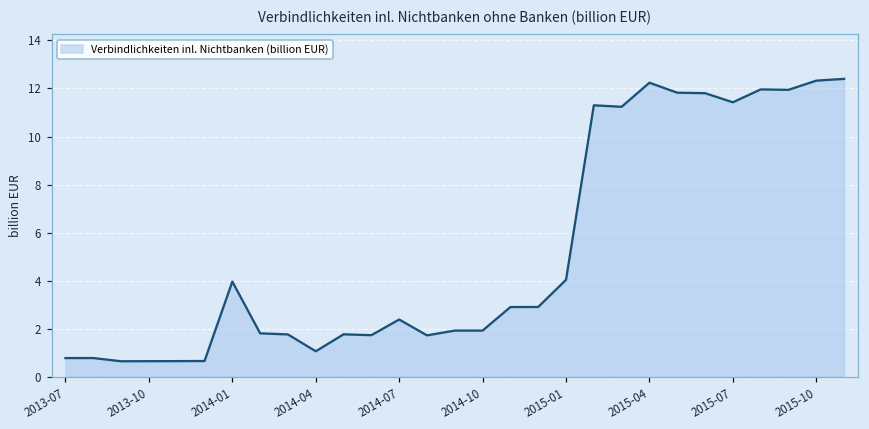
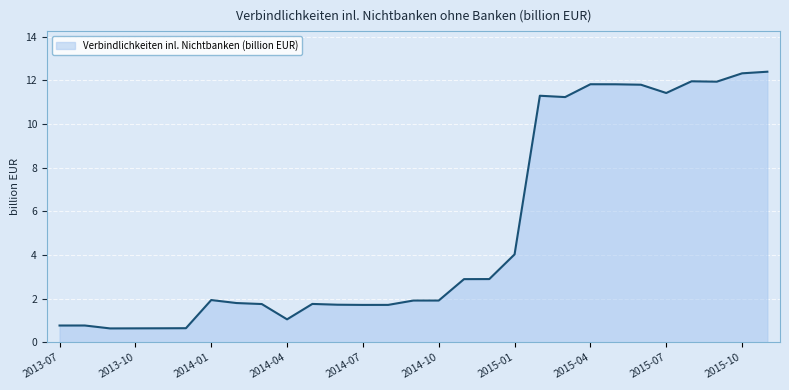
  {
    "2013-07": 0.8,
    "2013-10": 0.6,
-   "2014-01": 4.0,
+   "2014-01": 1.9,
    "2014-04": 1.1,
-   "2014-07": 2.4,
+   "2014-07": 1.7,
    "2014-10": 1.9,
    "2015-01": 4.0,
-   "2015-04": 12.2,
+   "2015-04": 11.8,
    "2015-07": 11.4,
    "2015-10": 12.3
  }
